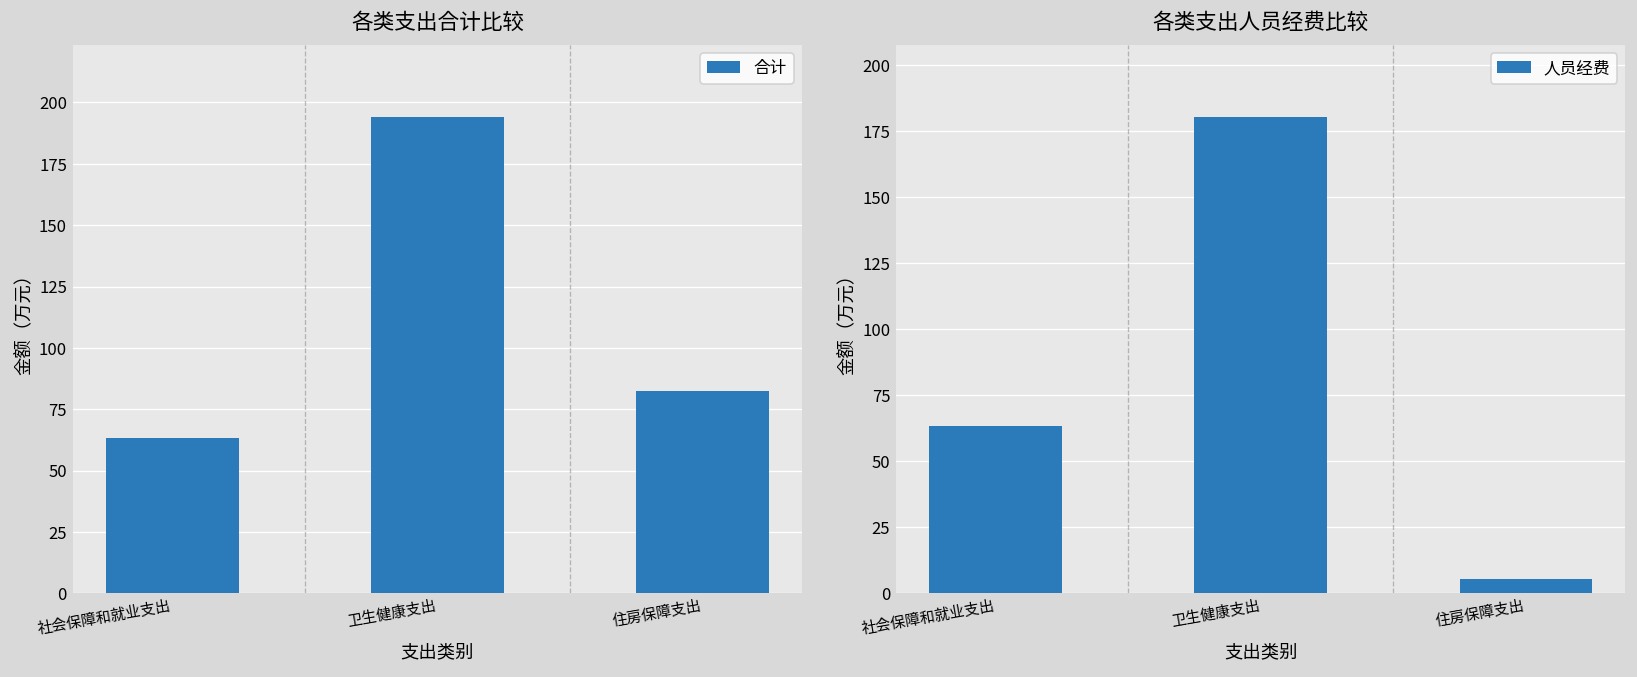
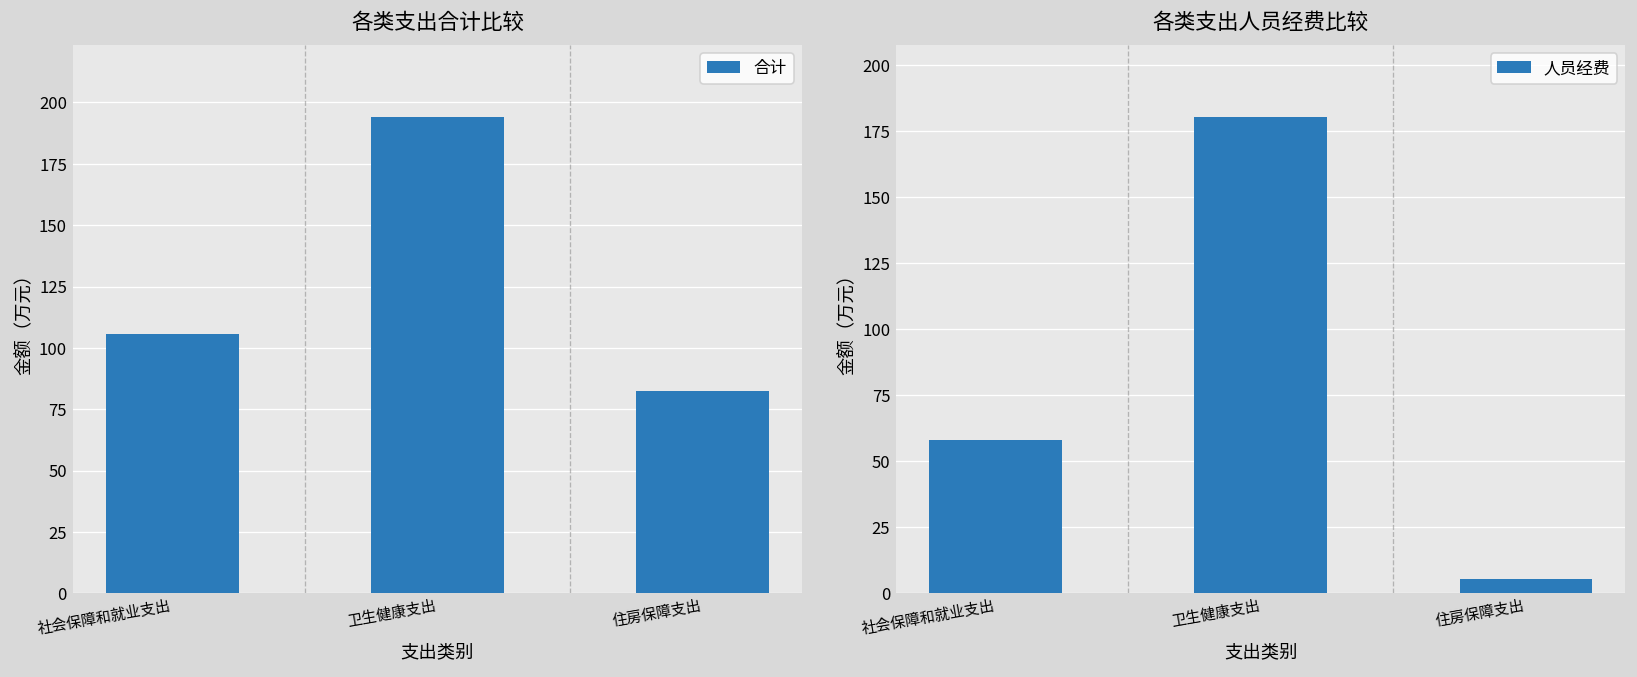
  {
    "各类支出合计比较": {
-     "社会保障和就业支出": 63,
+     "社会保障和就业支出": 106,
      "卫生健康支出": 194,
      "住房保障支出": 83
    },
    "各类支出人员经费比较": {
-     "社会保障和就业支出": 63,
+     "社会保障和就业支出": 58,
      "卫生健康支出": 180,
      "住房保障支出": 6
    }
  }
